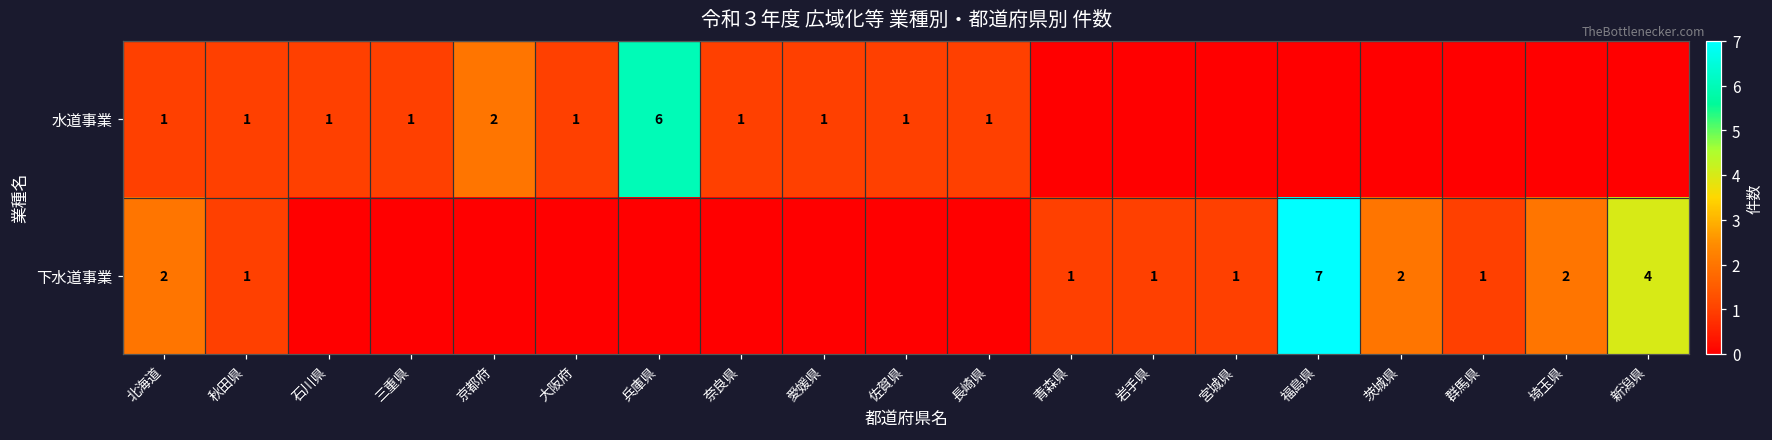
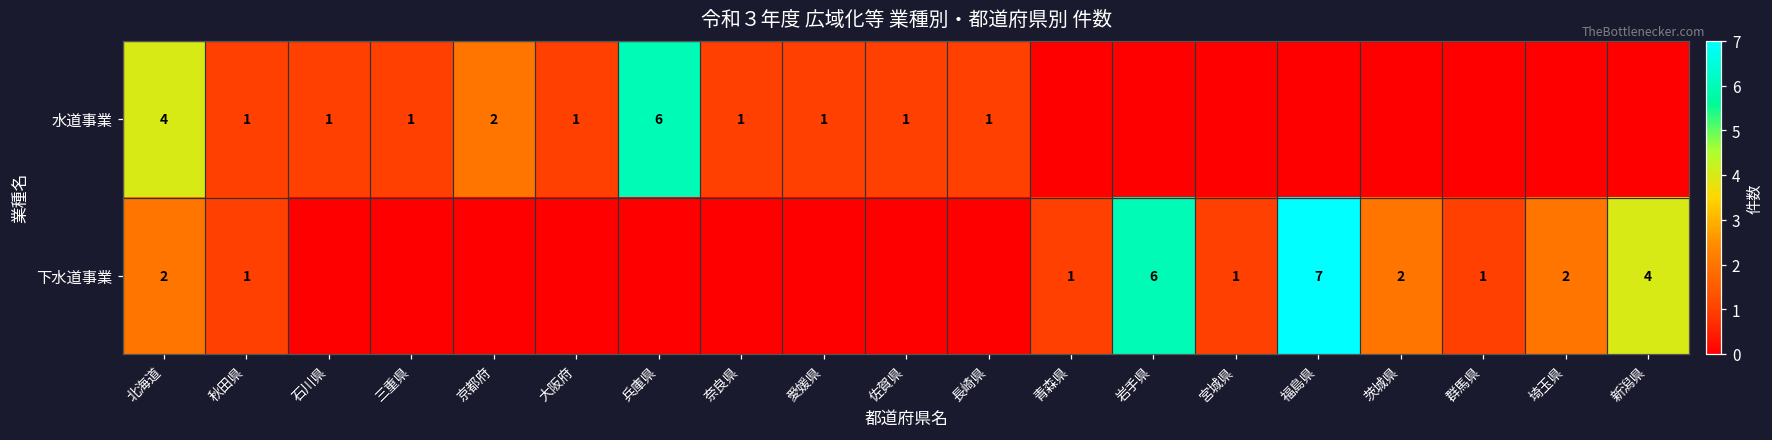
  {
    "水道事業": {
-     "北海道": 1,
+     "北海道": 4,
      "秋田県": 1,
      "石川県": 1,
      "三重県": 1,
      "京都府": 2,
      "大阪府": 1,
      "兵庫県": 6,
      "奈良県": 1,
      "愛媛県": 1,
      "佐賀県": 1,
      "長崎県": 1
    },
    "下水道事業": {
      "北海道": 2,
      "秋田県": 1,
      "青森県": 1,
-     "岩手県": 1,
+     "岩手県": 6,
      "宮城県": 1,
      "福島県": 7,
      "茨城県": 2,
      "群馬県": 1,
      "埼玉県": 2,
      "新潟県": 4
    }
  }
